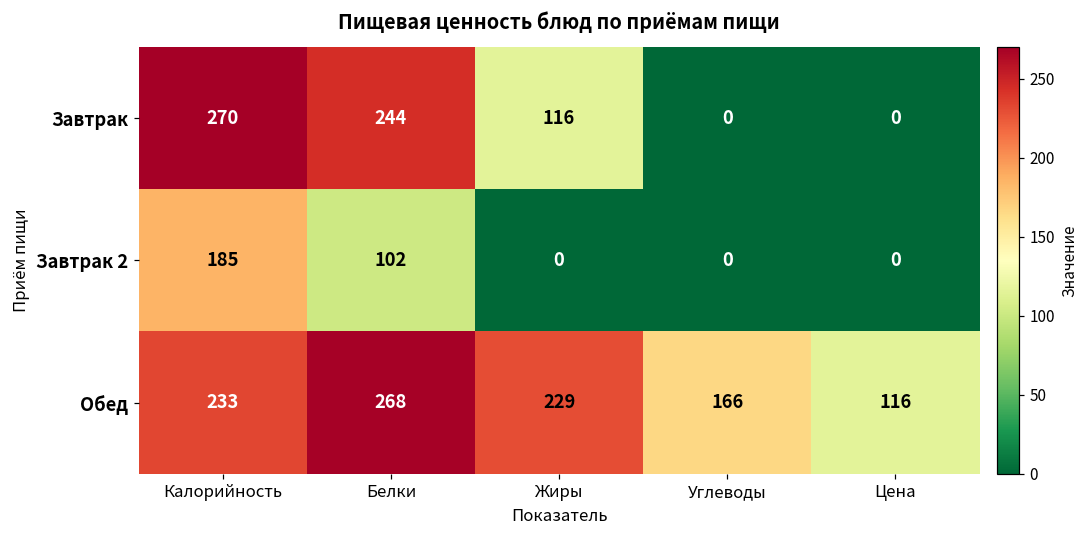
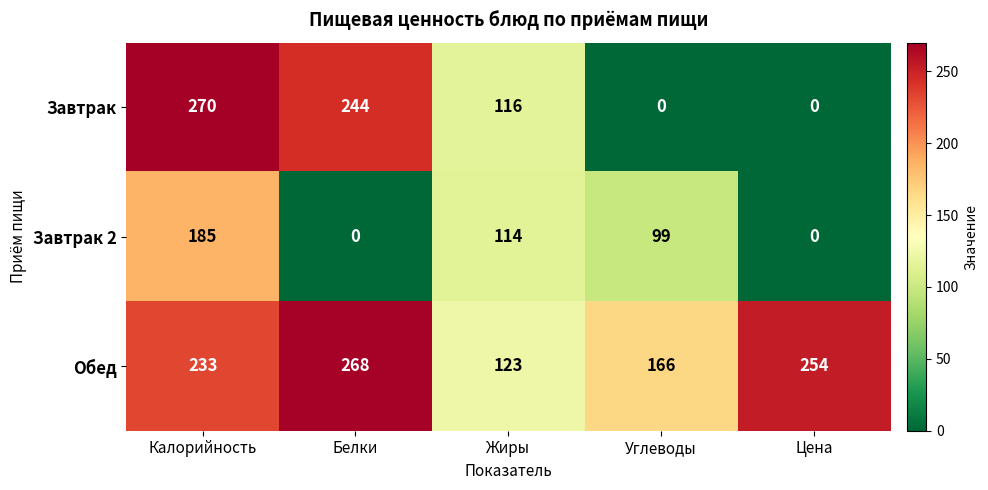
  {
    "Завтрак": {
      "Калорийность": 270,
      "Белки": 244,
      "Жиры": 116,
      "Углеводы": 0,
      "Цена": 0
    },
    "Завтрак 2": {
      "Калорийность": 185,
-     "Белки": 102,
-     "Жиры": 0,
-     "Углеводы": 0,
+     "Белки": 0,
+     "Жиры": 114,
+     "Углеводы": 99,
      "Цена": 0
    },
    "Обед": {
      "Калорийность": 233,
      "Белки": 268,
-     "Жиры": 229,
+     "Жиры": 123,
      "Углеводы": 166,
-     "Цена": 116
+     "Цена": 254
    }
  }
